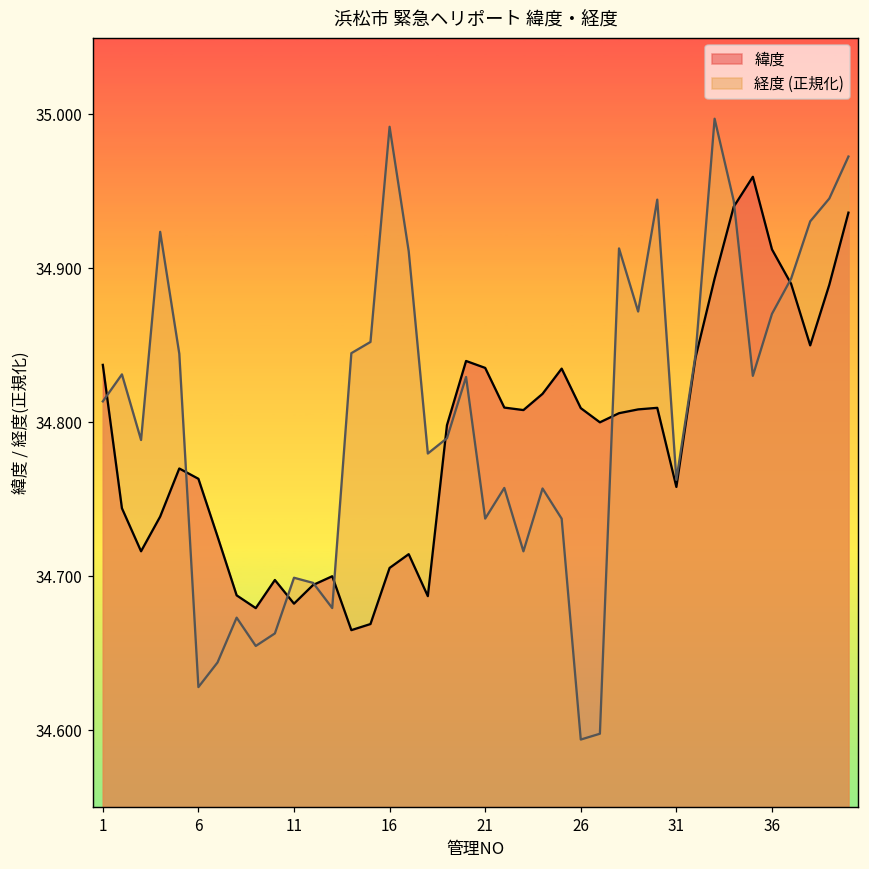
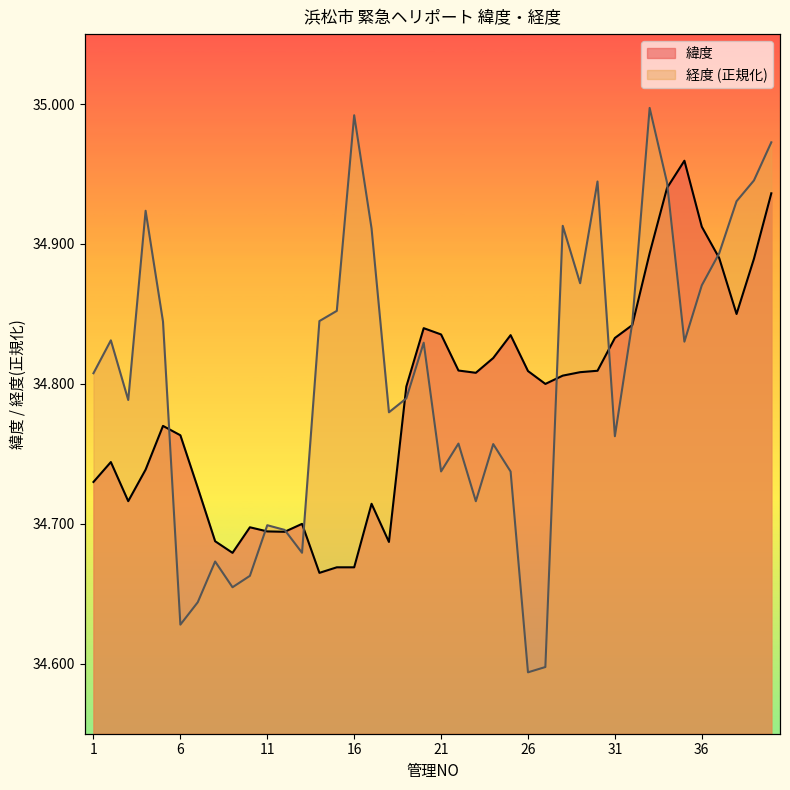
  {
    "緯度": {
-     "1": 34.837,
+     "1": 34.730,
      "6": 34.763,
-     "11": 34.682,
-     "16": 34.705,
+     "11": 34.695,
+     "16": 34.669,
      "21": 34.835,
      "26": 34.809,
-     "31": 34.758,
+     "31": 34.833,
      "36": 34.912
    },
    "経度 (正規化)": {
-     "1": 34.814,
+     "1": 34.808,
      "6": 34.628,
      "11": 34.699,
      "16": 34.992,
      "21": 34.737,
      "26": 34.594,
      "31": 34.763,
      "36": 34.870
    }
  }
